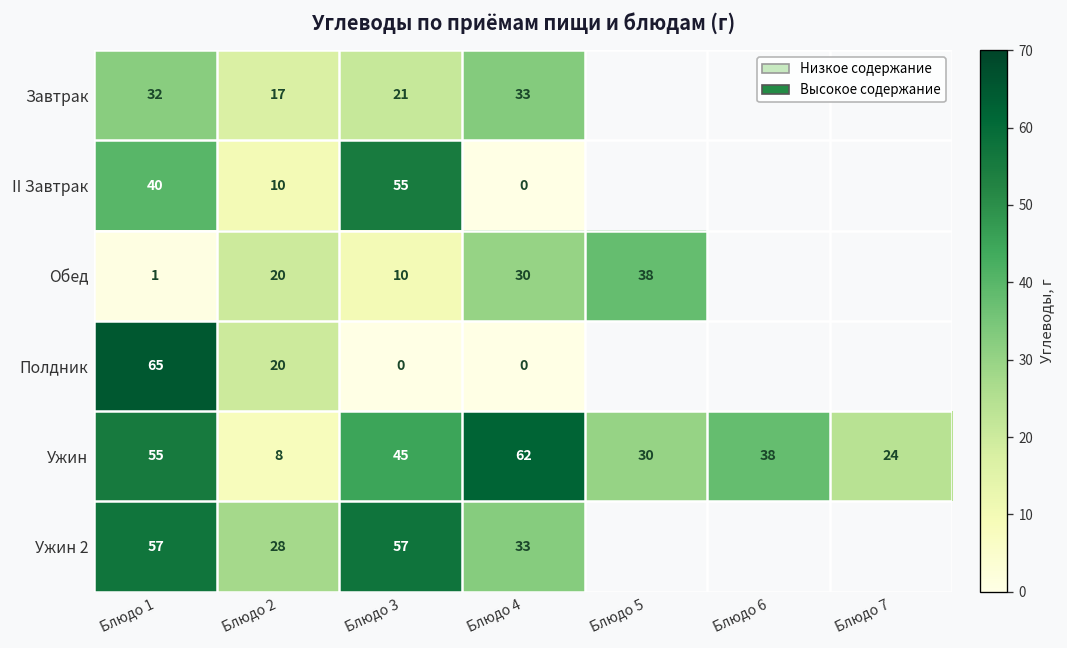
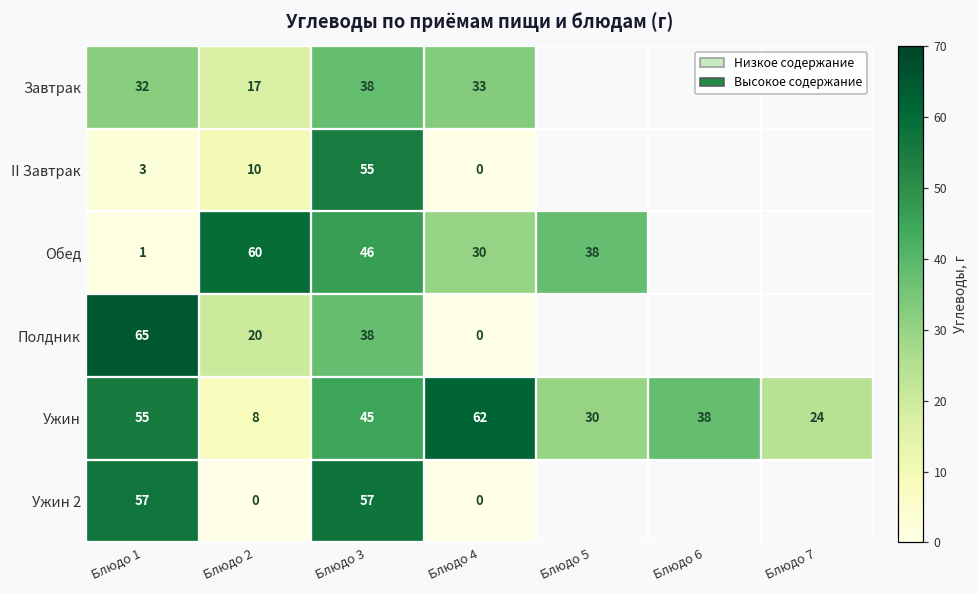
  {
    "Завтрак": {
      "Блюдо 1": 32,
      "Блюдо 2": 17,
-     "Блюдо 3": 21,
+     "Блюдо 3": 38,
      "Блюдо 4": 33
    },
    "II Завтрак": {
-     "Блюдо 1": 40,
+     "Блюдо 1": 3,
      "Блюдо 2": 10,
      "Блюдо 3": 55,
      "Блюдо 4": 0
    },
    "Обед": {
      "Блюдо 1": 1,
-     "Блюдо 2": 20,
-     "Блюдо 3": 10,
+     "Блюдо 2": 60,
+     "Блюдо 3": 46,
      "Блюдо 4": 30,
      "Блюдо 5": 38
    },
    "Полдник": {
      "Блюдо 1": 65,
      "Блюдо 2": 20,
-     "Блюдо 3": 0,
+     "Блюдо 3": 38,
      "Блюдо 4": 0
    },
    "Ужин": {
      "Блюдо 1": 55,
      "Блюдо 2": 8,
      "Блюдо 3": 45,
      "Блюдо 4": 62,
      "Блюдо 5": 30,
      "Блюдо 6": 38,
      "Блюдо 7": 24
    },
    "Ужин 2": {
      "Блюдо 1": 57,
-     "Блюдо 2": 28,
+     "Блюдо 2": 0,
      "Блюдо 3": 57,
-     "Блюдо 4": 33
+     "Блюдо 4": 0
    }
  }
